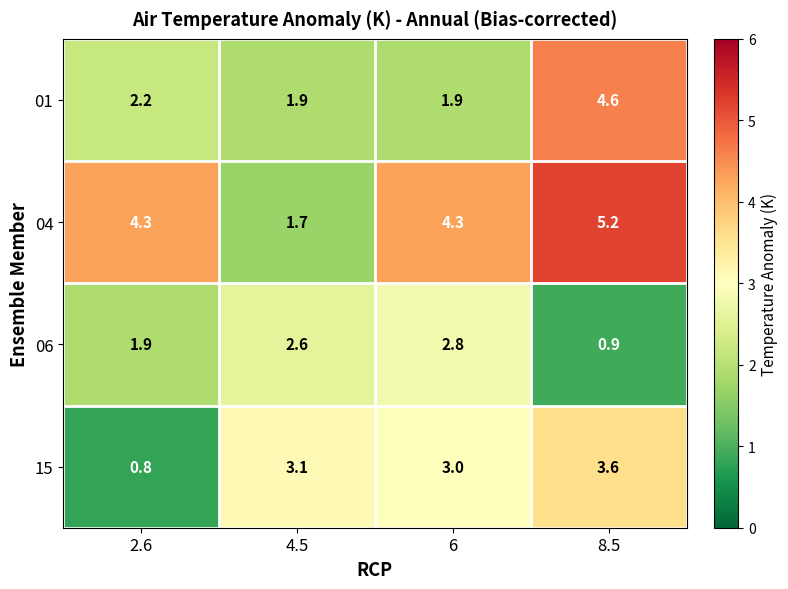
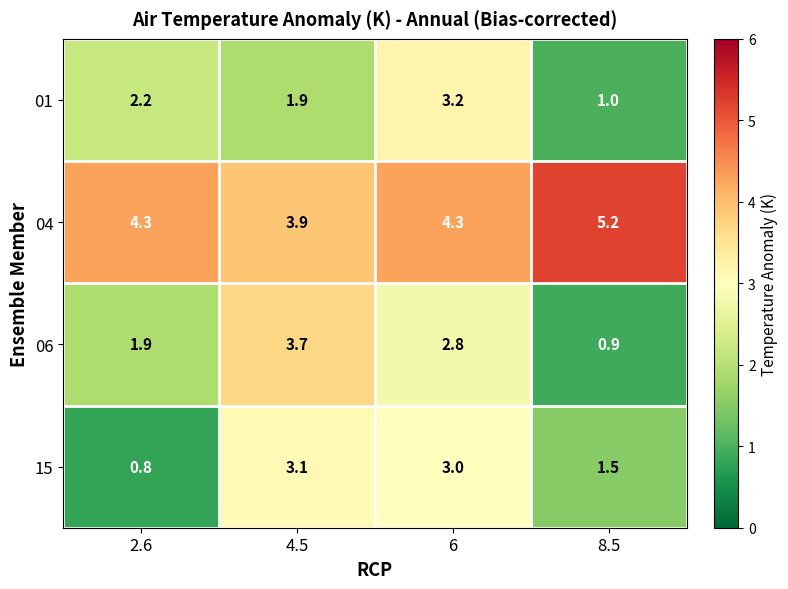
  {
    "01": {
      "2.6": 2.2,
      "4.5": 1.9,
-     "6": 1.9,
-     "8.5": 4.6
+     "6": 3.2,
+     "8.5": 1.0
    },
    "04": {
      "2.6": 4.3,
-     "4.5": 1.7,
+     "4.5": 3.9,
      "6": 4.3,
      "8.5": 5.2
    },
    "06": {
      "2.6": 1.9,
-     "4.5": 2.6,
+     "4.5": 3.7,
      "6": 2.8,
      "8.5": 0.9
    },
    "15": {
      "2.6": 0.8,
      "4.5": 3.1,
      "6": 3.0,
-     "8.5": 3.6
+     "8.5": 1.5
    }
  }
